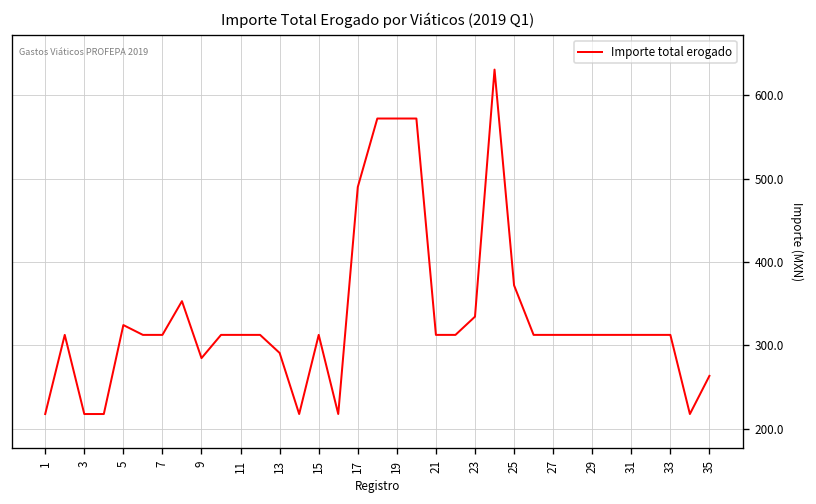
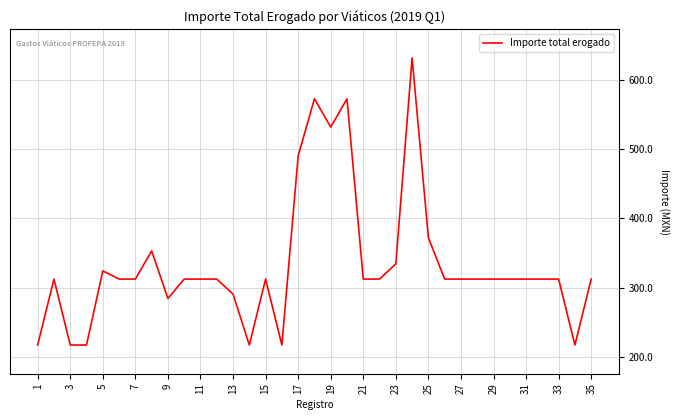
  {
    "1": 220,
    "3": 220,
    "5": 320,
    "7": 310,
    "9": 280,
    "11": 310,
    "13": 290,
    "15": 310,
    "17": 490,
-   "19": 570,
+   "19": 530,
    "21": 310,
    "23": 330,
    "25": 370,
    "27": 310,
    "29": 310,
    "31": 310,
    "33": 310,
-   "35": 260
+   "35": 310
  }
